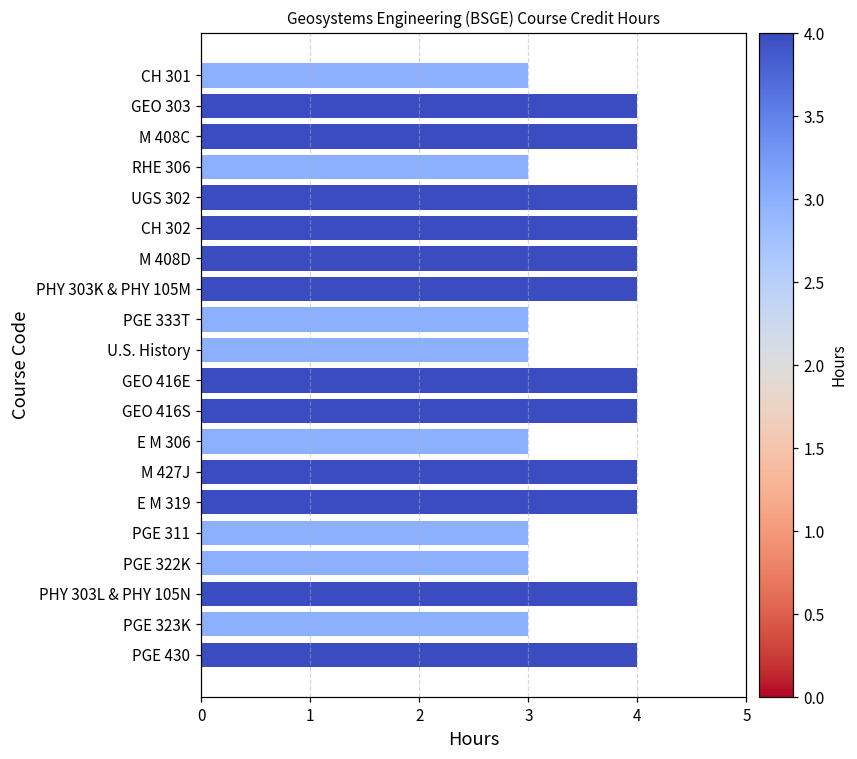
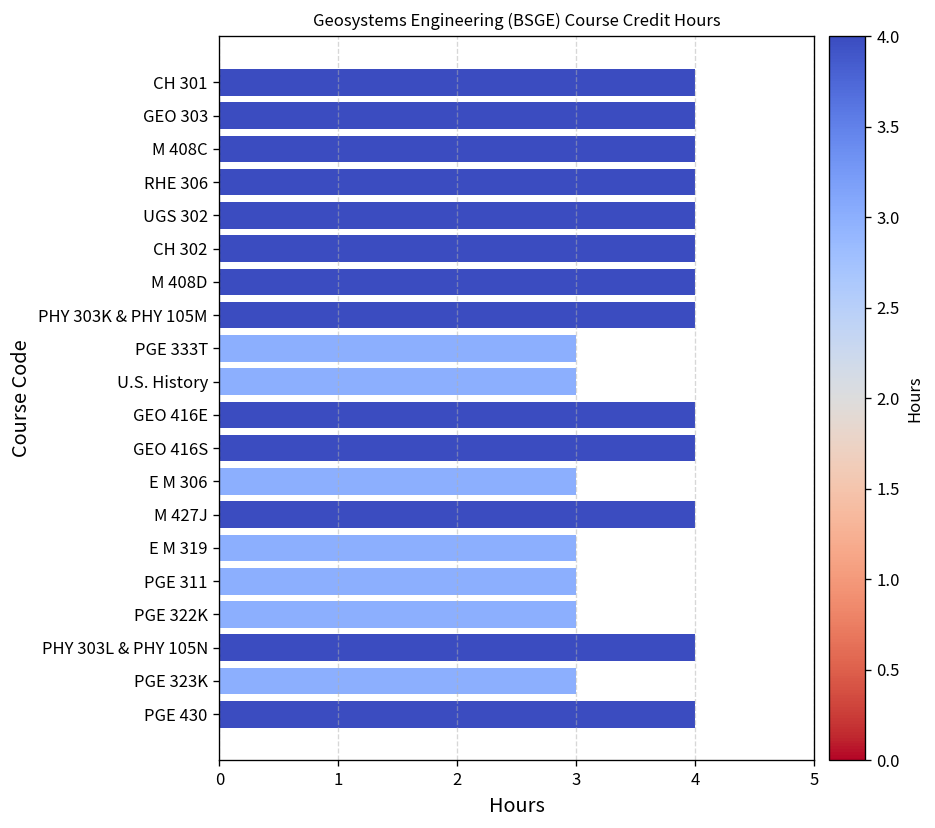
  {
-   "CH 301": 3,
+   "CH 301": 4,
    "GEO 303": 4,
    "M 408C": 4,
-   "RHE 306": 3,
+   "RHE 306": 4,
    "UGS 302": 4,
    "CH 302": 4,
    "M 408D": 4,
    "PHY 303K & PHY 105M": 4,
    "PGE 333T": 3,
    "U.S. History": 3,
    "GEO 416E": 4,
    "GEO 416S": 4,
    "E M 306": 3,
    "M 427J": 4,
-   "E M 319": 4,
+   "E M 319": 3,
    "PGE 311": 3,
    "PGE 322K": 3,
    "PHY 303L & PHY 105N": 4,
    "PGE 323K": 3,
    "PGE 430": 4
  }
